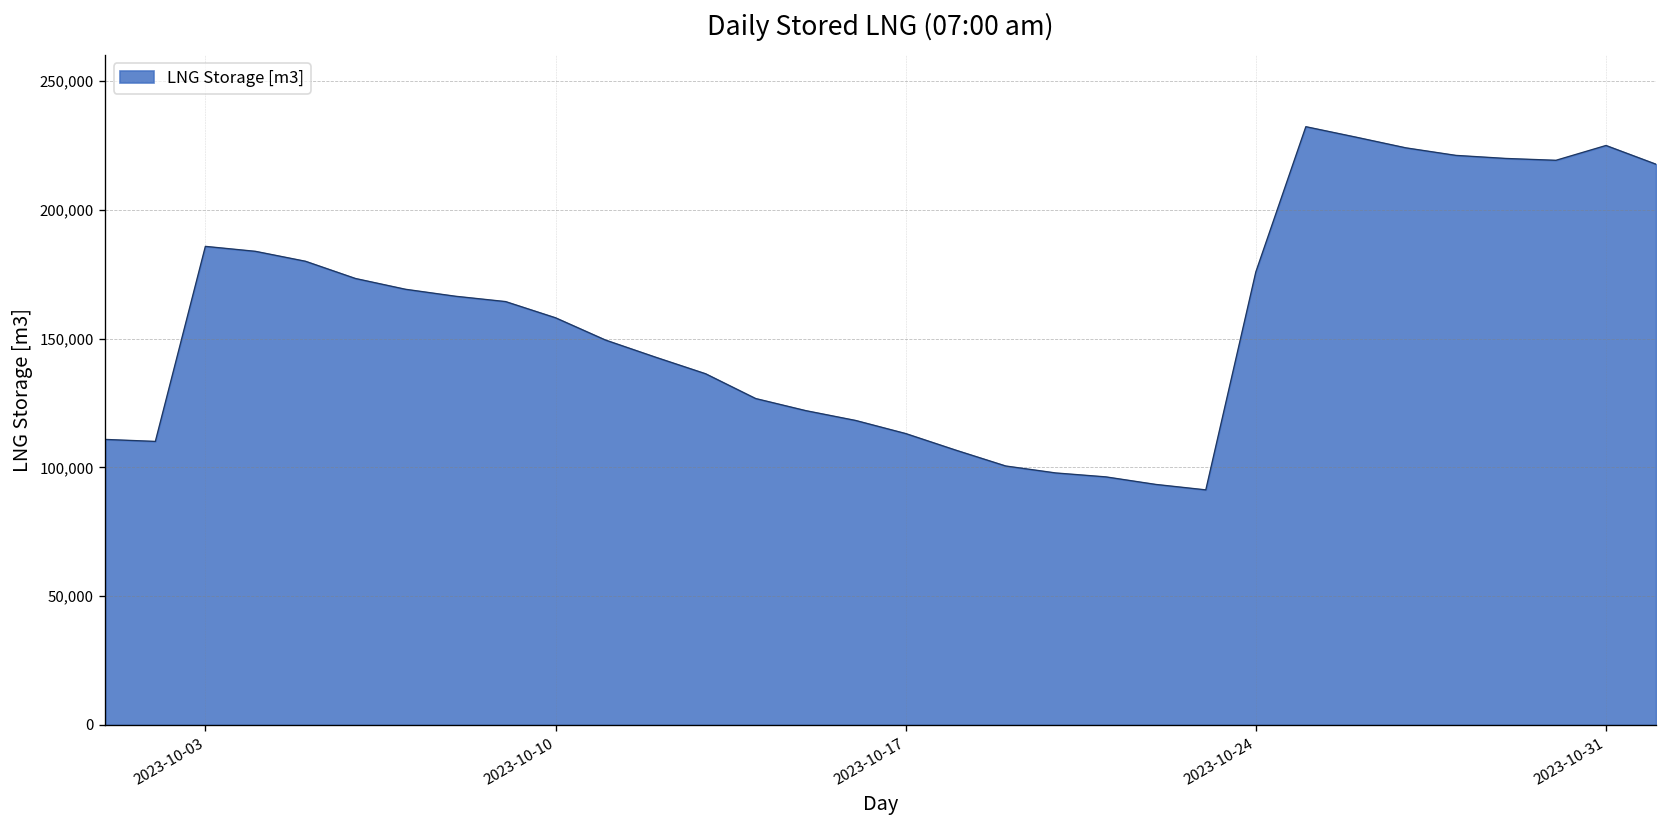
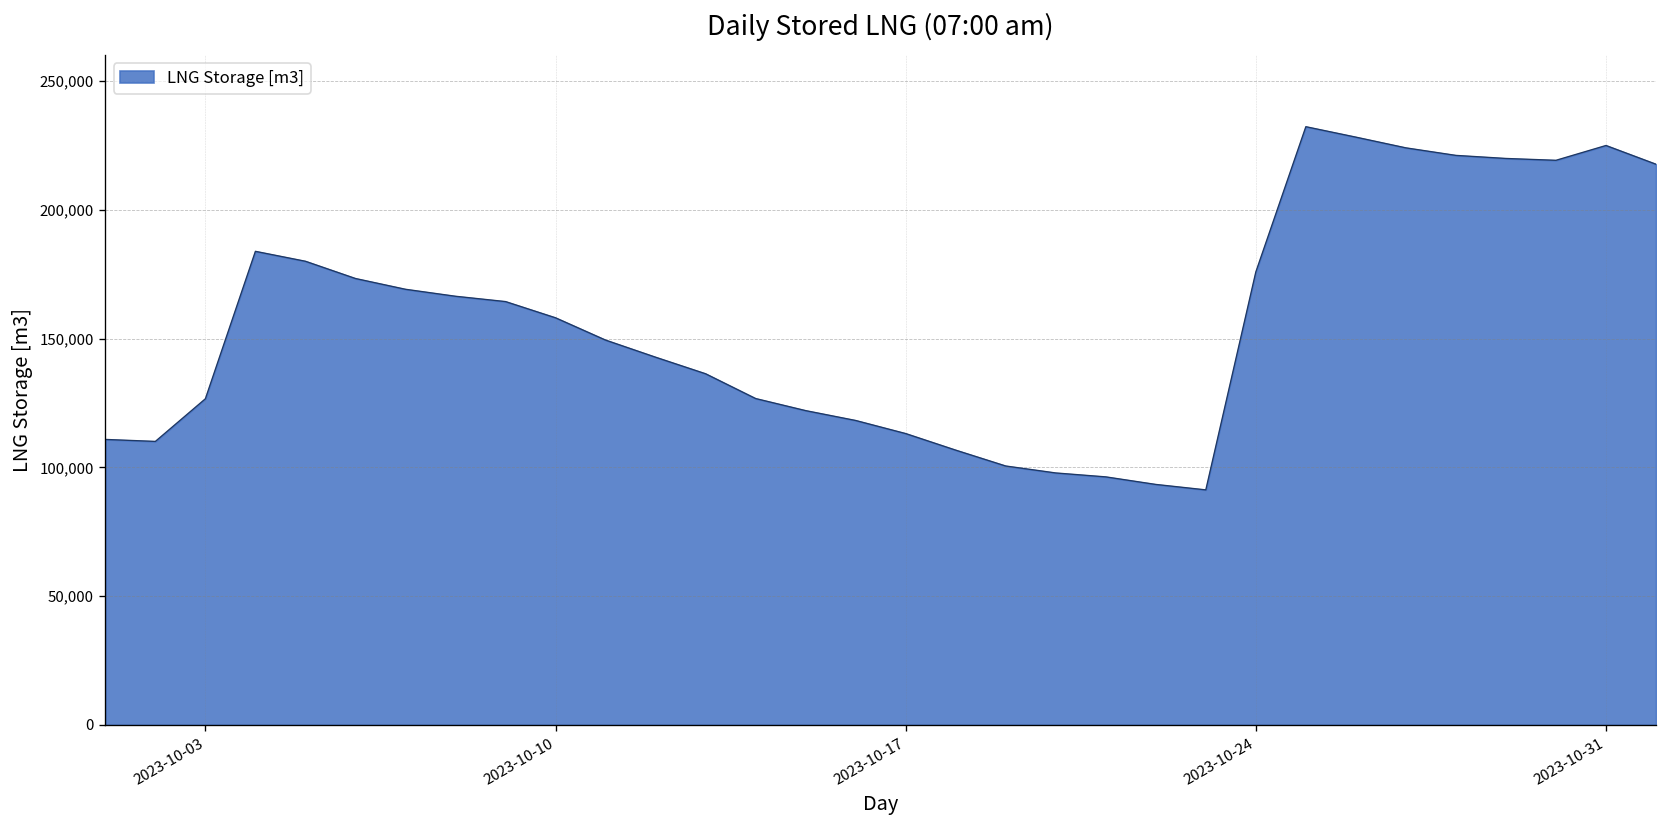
  {
-   "2023-10-03": "186,000",
+   "2023-10-03": "127,000",
    "2023-10-10": "158,000",
    "2023-10-17": "113,000",
    "2023-10-24": "176,000",
    "2023-10-31": "225,000"
  }
